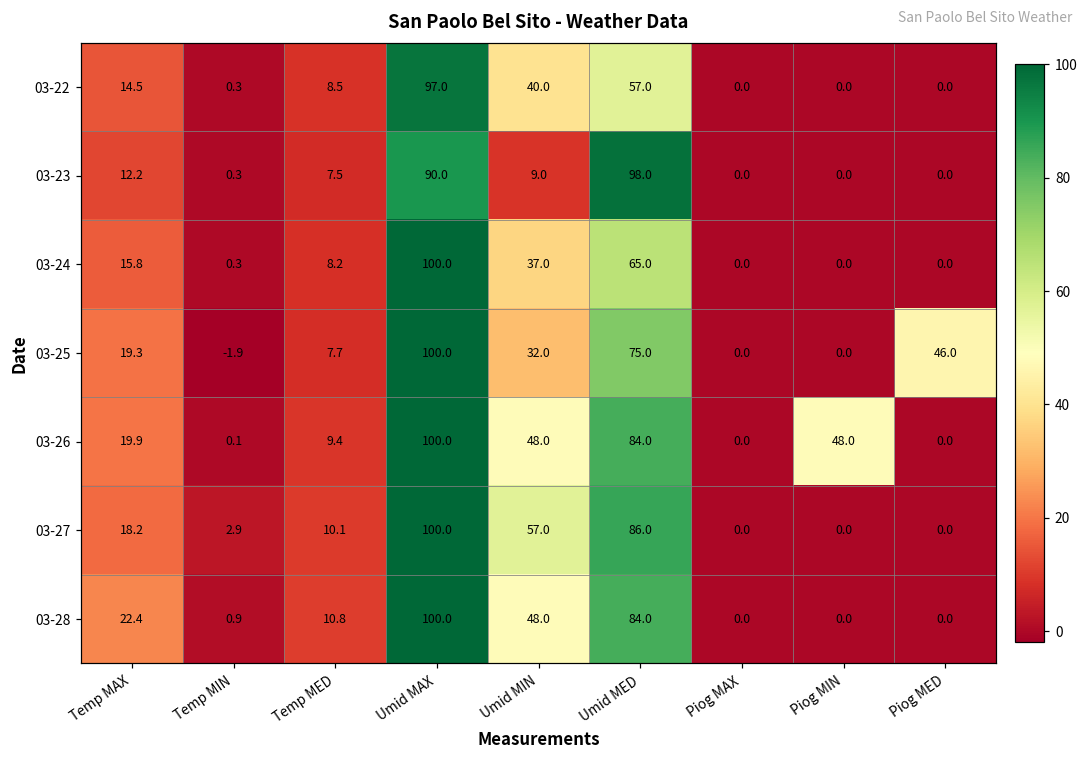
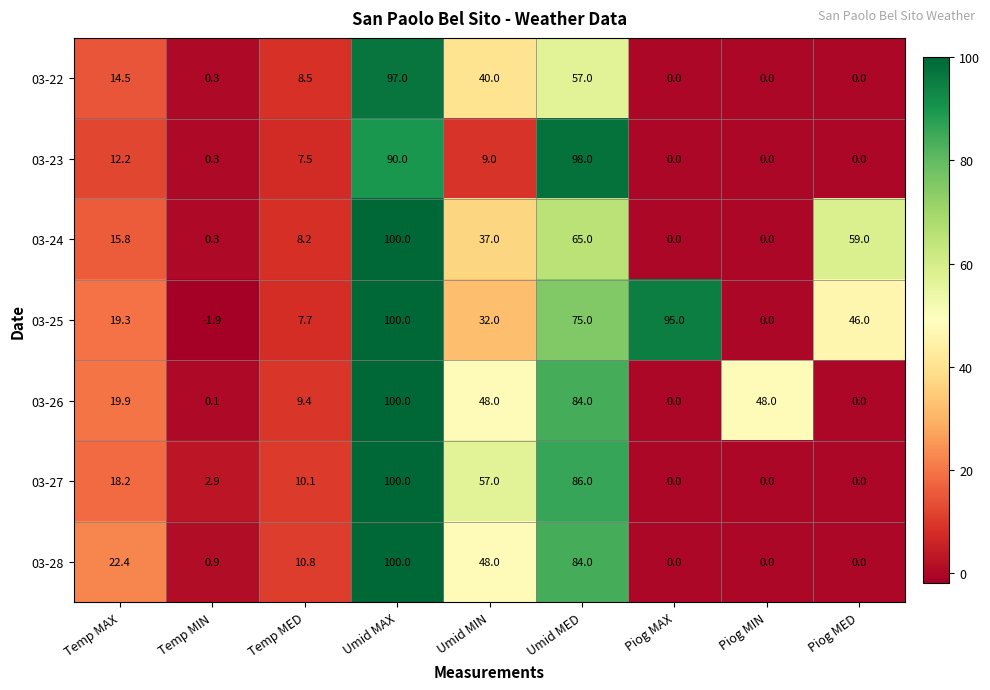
  {
    "03-22": {
      "Temp MAX": 14.5,
      "Temp MIN": 0.3,
      "Temp MED": 8.5,
      "Umid MAX": 97.0,
      "Umid MIN": 40.0,
      "Umid MED": 57.0,
      "Piog MAX": 0.0,
      "Piog MIN": 0.0,
      "Piog MED": 0.0
    },
    "03-23": {
      "Temp MAX": 12.2,
      "Temp MIN": 0.3,
      "Temp MED": 7.5,
      "Umid MAX": 90.0,
      "Umid MIN": 9.0,
      "Umid MED": 98.0,
      "Piog MAX": 0.0,
      "Piog MIN": 0.0,
      "Piog MED": 0.0
    },
    "03-24": {
      "Temp MAX": 15.8,
      "Temp MIN": 0.3,
      "Temp MED": 8.2,
      "Umid MAX": 100.0,
      "Umid MIN": 37.0,
      "Umid MED": 65.0,
      "Piog MAX": 0.0,
      "Piog MIN": 0.0,
-     "Piog MED": 0.0
+     "Piog MED": 59.0
    },
    "03-25": {
      "Temp MAX": 19.3,
      "Temp MIN": -1.9,
      "Temp MED": 7.7,
      "Umid MAX": 100.0,
      "Umid MIN": 32.0,
      "Umid MED": 75.0,
-     "Piog MAX": 0.0,
+     "Piog MAX": 95.0,
      "Piog MIN": 0.0,
      "Piog MED": 46.0
    },
    "03-26": {
      "Temp MAX": 19.9,
      "Temp MIN": 0.1,
      "Temp MED": 9.4,
      "Umid MAX": 100.0,
      "Umid MIN": 48.0,
      "Umid MED": 84.0,
      "Piog MAX": 0.0,
      "Piog MIN": 48.0,
      "Piog MED": 0.0
    },
    "03-27": {
      "Temp MAX": 18.2,
      "Temp MIN": 2.9,
      "Temp MED": 10.1,
      "Umid MAX": 100.0,
      "Umid MIN": 57.0,
      "Umid MED": 86.0,
      "Piog MAX": 0.0,
      "Piog MIN": 0.0,
      "Piog MED": 0.0
    },
    "03-28": {
      "Temp MAX": 22.4,
      "Temp MIN": 0.9,
      "Temp MED": 10.8,
      "Umid MAX": 100.0,
      "Umid MIN": 48.0,
      "Umid MED": 84.0,
      "Piog MAX": 0.0,
      "Piog MIN": 0.0,
      "Piog MED": 0.0
    }
  }
